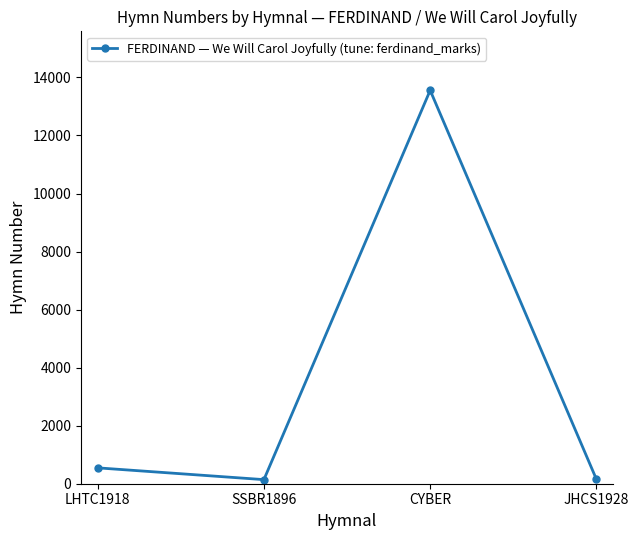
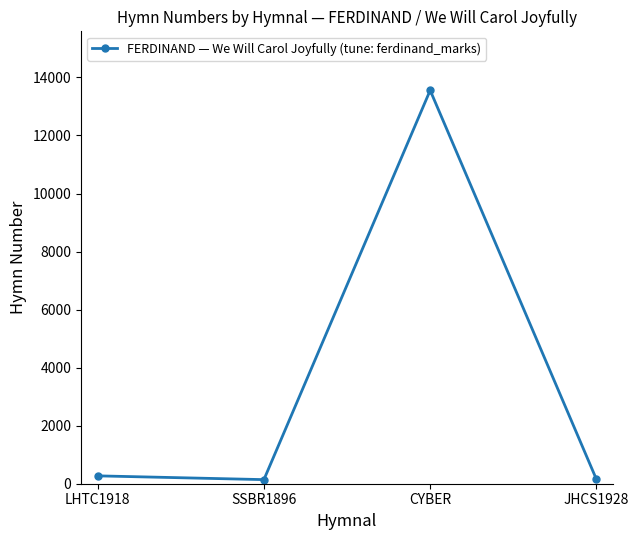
  {
-   "LHTC1918": 500,
+   "LHTC1918": 300,
    "SSBR1896": 100,
    "CYBER": 13600,
    "JHCS1928": 200
  }
